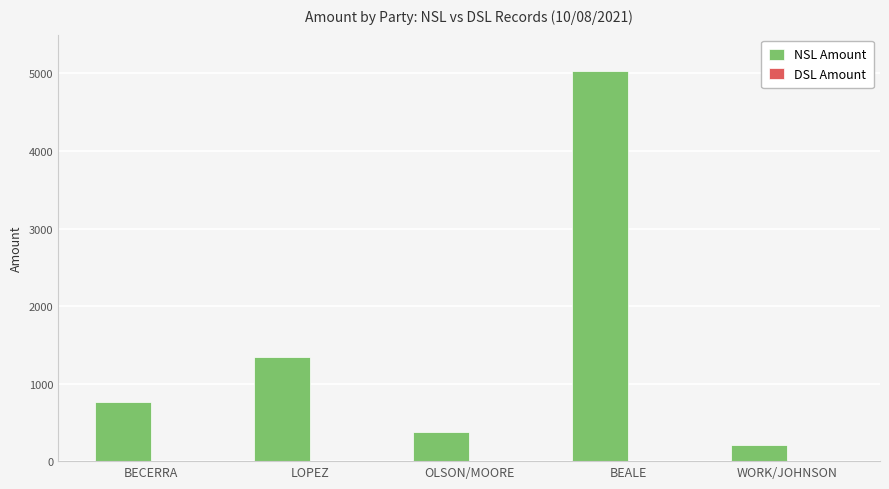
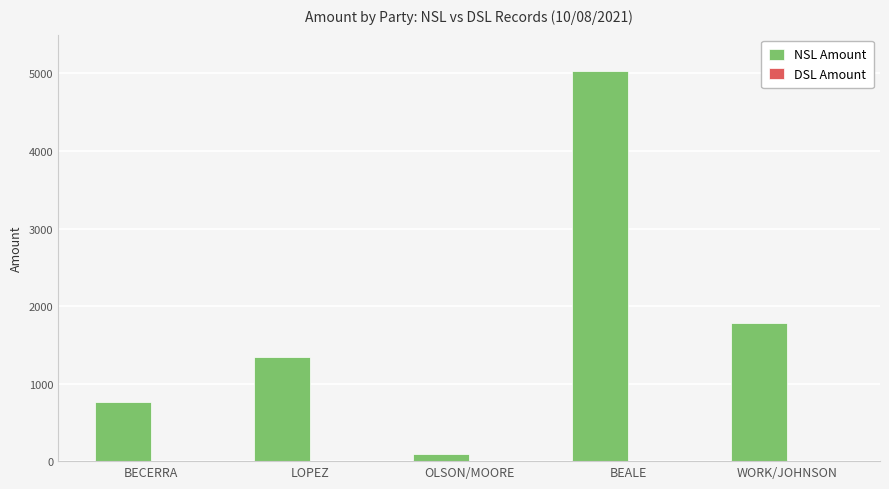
  {
    "NSL Amount": {
      "BECERRA": 800,
      "LOPEZ": 1300,
-     "OLSON/MOORE": 400,
+     "OLSON/MOORE": 100,
      "BEALE": 5000,
-     "WORK/JOHNSON": 200
+     "WORK/JOHNSON": 1800
    },
    "DSL Amount": {
      "BECERRA": 0,
      "LOPEZ": 0,
      "OLSON/MOORE": 0,
      "BEALE": 0,
      "WORK/JOHNSON": 0
    }
  }
